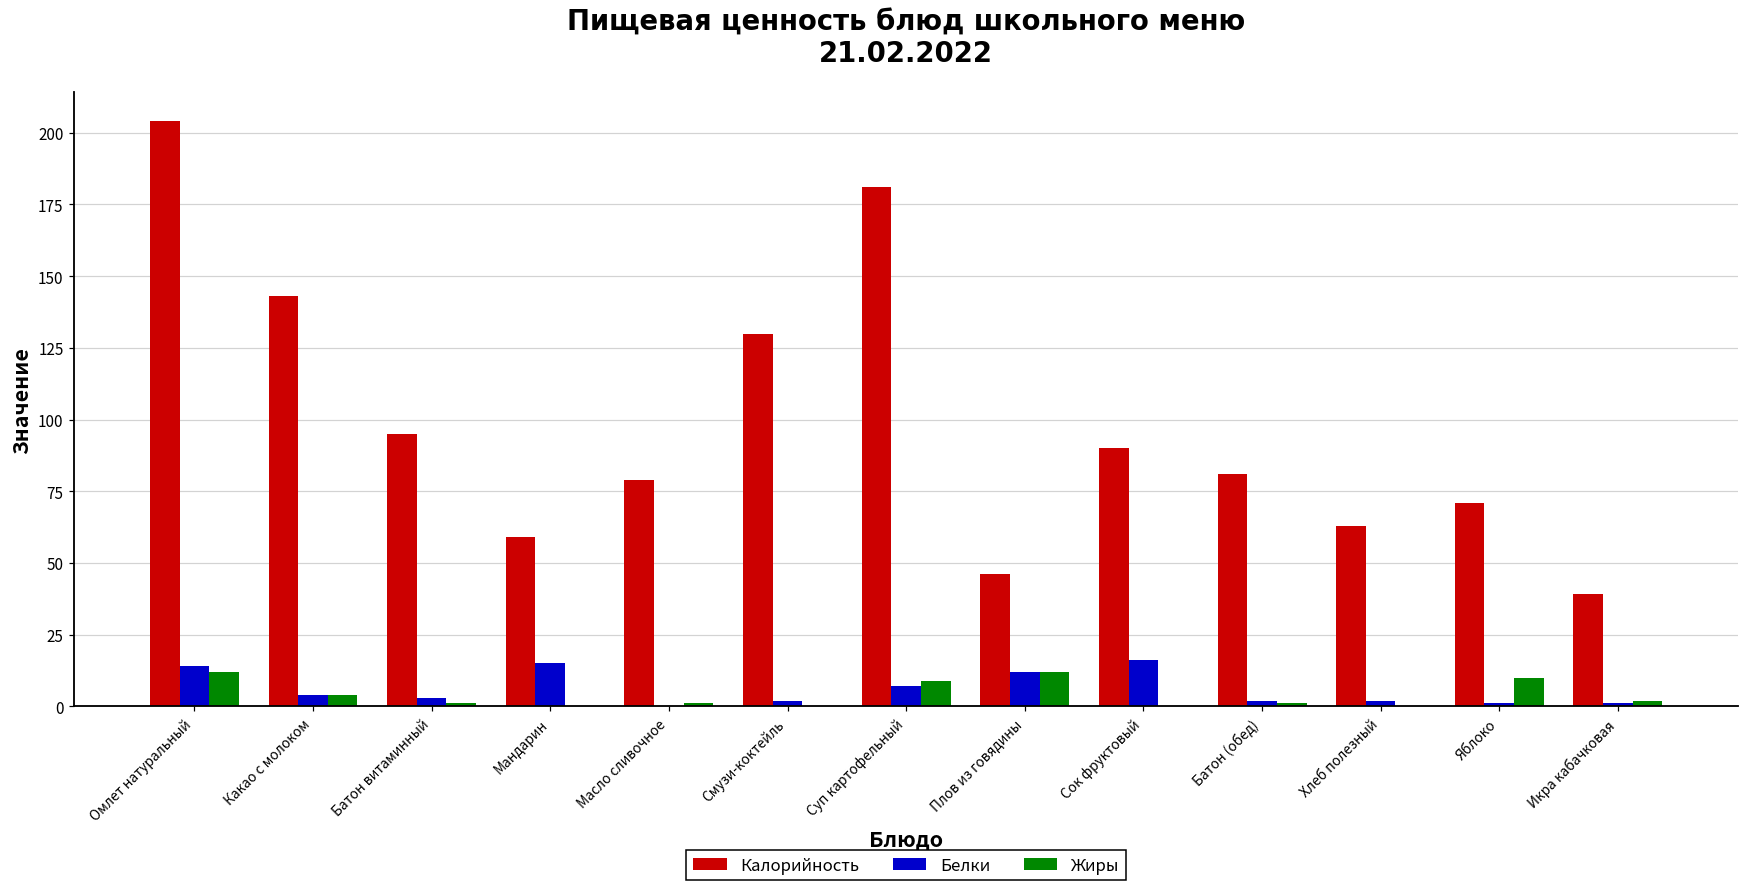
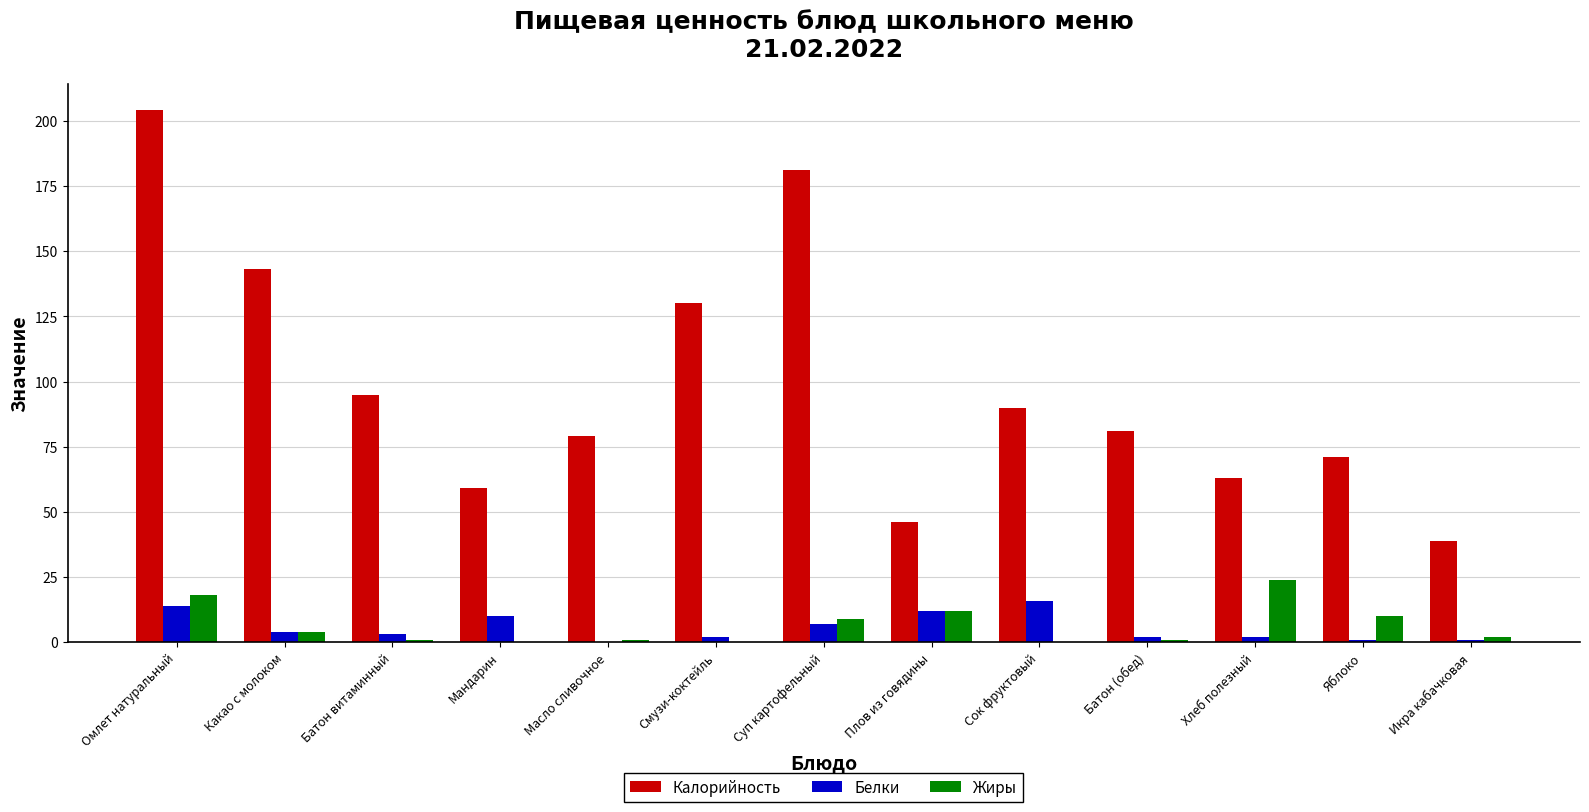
  {
    "Калорийность": {
      "Омлет натуральный": 204,
      "Какао с молоком": 143,
      "Батон витаминный": 95,
      "Мандарин": 59,
      "Масло сливочное": 79,
      "Смузи-коктейль": 130,
      "Суп картофельный": 181,
      "Плов из говядины": 46,
      "Сок фруктовый": 90,
      "Батон (обед)": 81,
      "Хлеб полезный": 63,
      "Яблоко": 71,
      "Икра кабачковая": 39
    },
    "Белки": {
      "Омлет натуральный": 14,
      "Какао с молоком": 4,
      "Батон витаминный": 3,
-     "Мандарин": 15,
+     "Мандарин": 10,
      "Масло сливочное": 0,
      "Смузи-коктейль": 2,
      "Суп картофельный": 7,
      "Плов из говядины": 12,
      "Сок фруктовый": 16,
      "Батон (обед)": 2,
      "Хлеб полезный": 2,
      "Яблоко": 1,
      "Икра кабачковая": 1
    },
    "Жиры": {
-     "Омлет натуральный": 12,
+     "Омлет натуральный": 18,
      "Какао с молоком": 4,
      "Батон витаминный": 1,
      "Мандарин": 0,
      "Масло сливочное": 1,
      "Смузи-коктейль": 0,
      "Суп картофельный": 9,
      "Плов из говядины": 12,
      "Сок фруктовый": 0,
      "Батон (обед)": 1,
-     "Хлеб полезный": 0,
+     "Хлеб полезный": 24,
      "Яблоко": 10,
      "Икра кабачковая": 2
    }
  }
